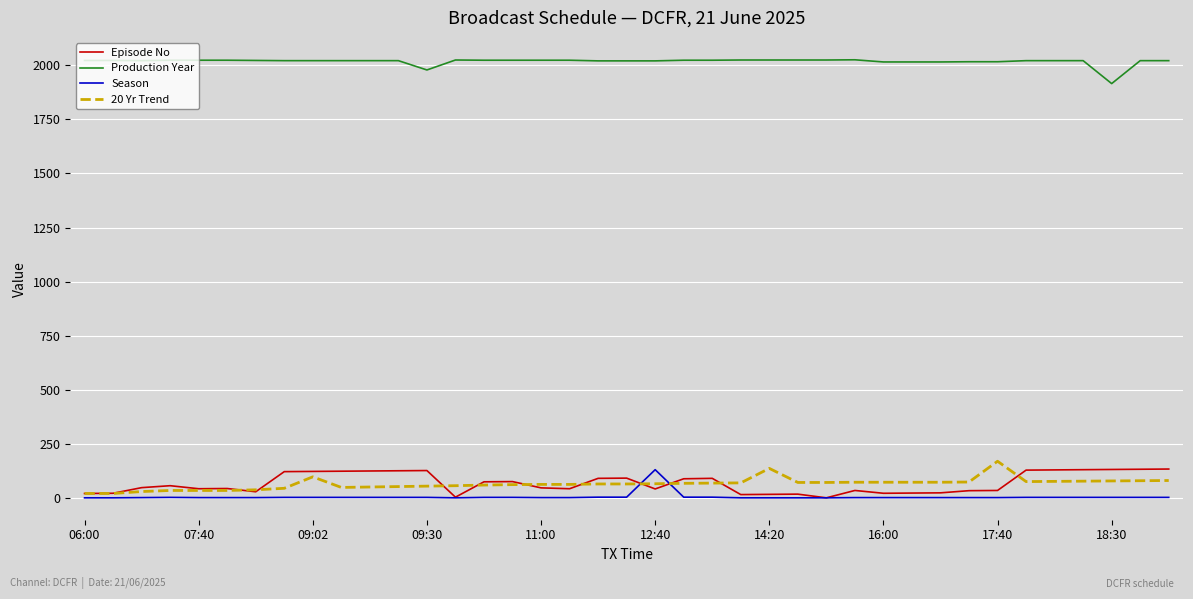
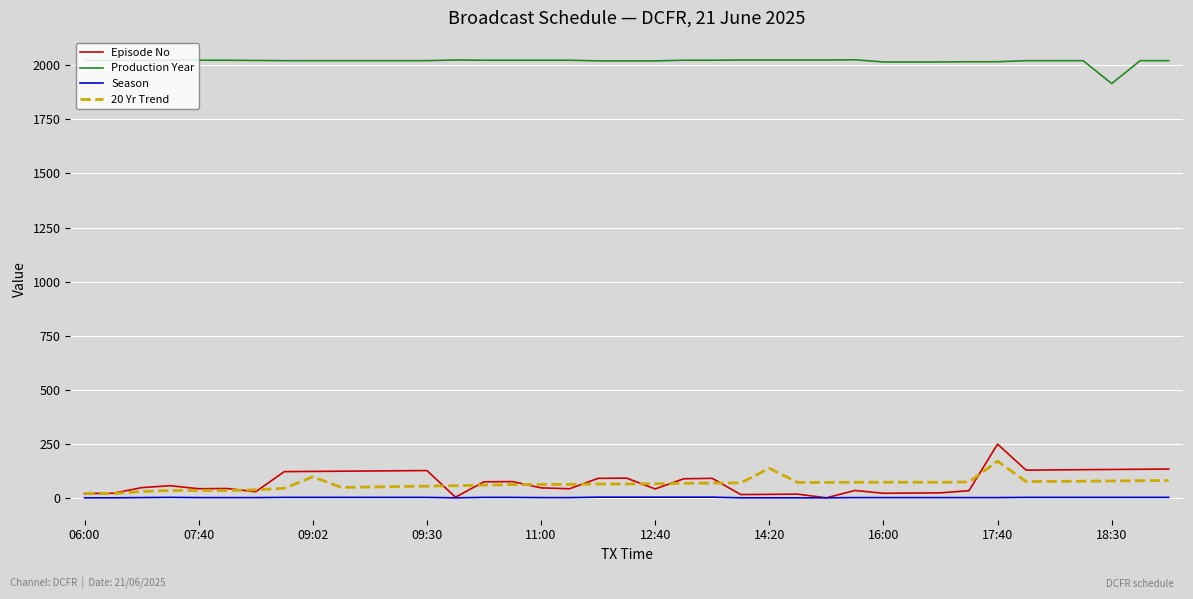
  {
    "Episode No": {
      "09:02": 120,
      "09:30": 130,
      "11:00": 50,
      "12:40": 40,
      "14:20": 20,
      "16:00": 20,
-     "17:40": 40,
+     "17:40": 250,
      "18:30": 130
    },
    "Production Year": {
      "09:02": 2020,
-     "09:30": 1980,
+     "09:30": 2020,
      "11:00": 2020,
      "12:40": 2020,
      "14:20": 2020,
      "16:00": 2020,
      "17:40": 2020,
      "18:30": 1920
    },
    "Season": {
      "06:00": 0,
      "07:40": 0,
      "09:02": 0,
      "09:30": 0,
      "11:00": 0,
-     "12:40": 130,
+     "12:40": 0,
      "14:20": 0,
      "16:00": 0,
      "17:40": 0,
      "18:30": 0
    },
    "20 Yr Trend": {
      "09:02": 100,
      "09:30": 60,
      "11:00": 60,
      "12:40": 70,
      "14:20": 140,
      "16:00": 70,
      "17:40": 170,
      "18:30": 80
    }
  }
